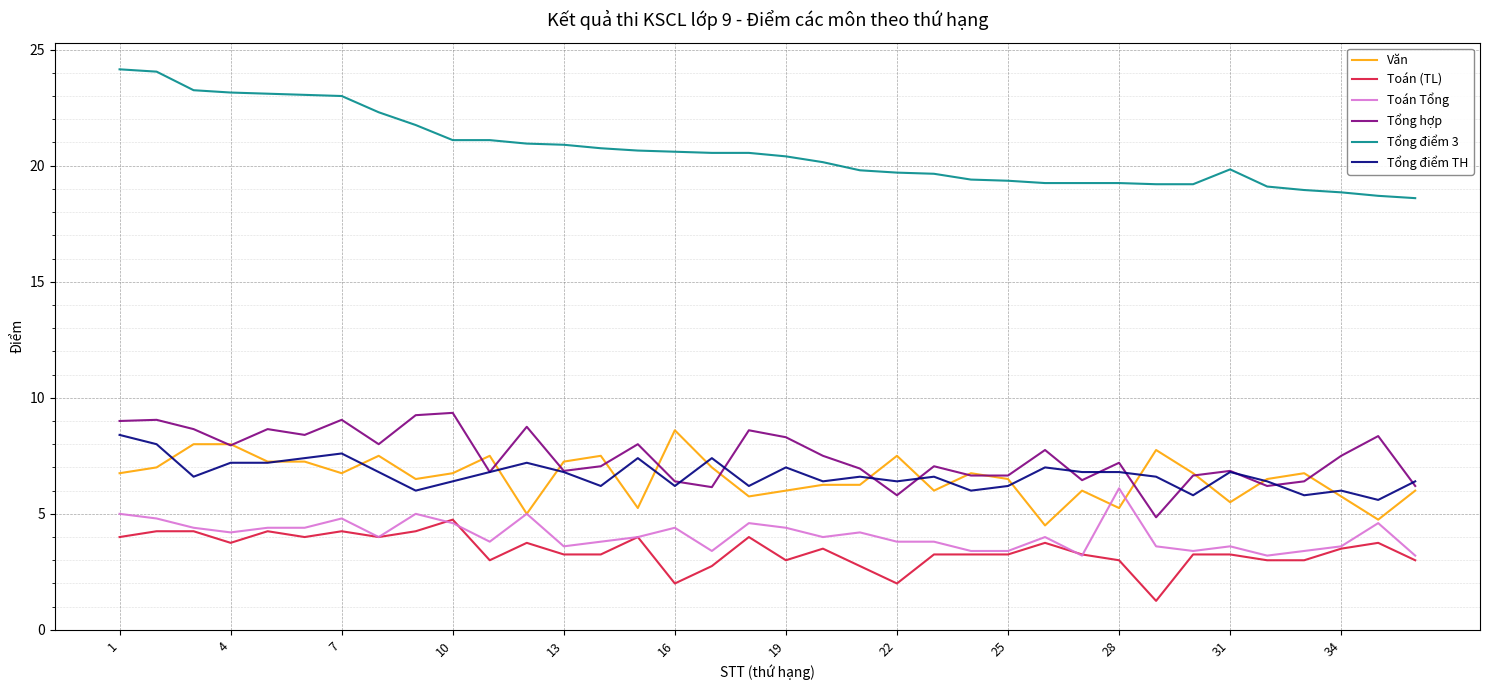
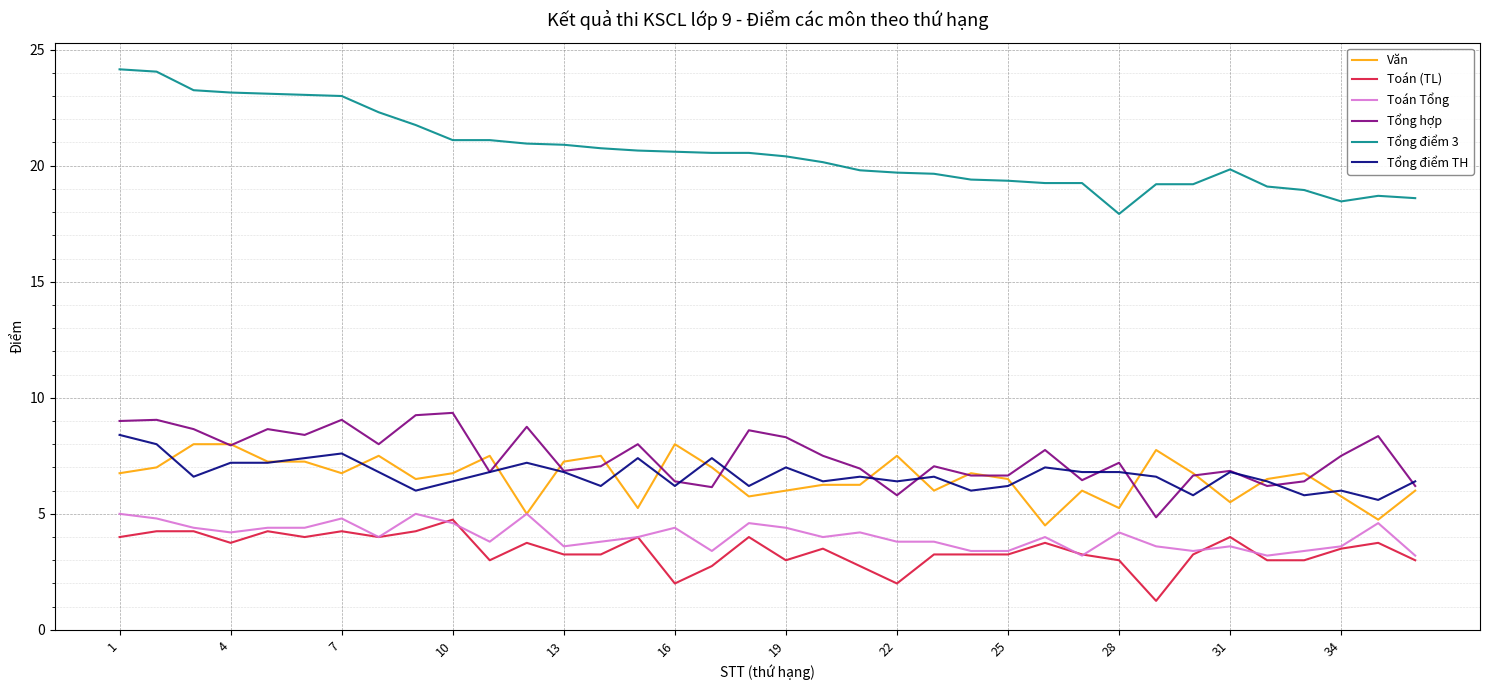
  {
    "Văn": {
      "1": 6.8,
      "7": 6.8,
      "10": 6.8,
      "13": 7.3,
-     "16": 8.6,
+     "16": 8.0,
      "19": 6.0,
      "22": 7.5,
      "25": 6.5,
      "28": 5.3,
      "31": 5.5,
      "34": 5.8
    },
    "Toán (TL)": {
      "1": 4.0,
      "4": 3.8,
      "7": 4.3,
      "10": 4.8,
      "13": 3.3,
      "16": 2.0,
      "19": 3.0,
      "22": 2.0,
      "25": 3.3,
      "28": 3.0,
-     "31": 3.3
+     "31": 4.0
    },
    "Toán Tổng": {
      "1": 5.0,
      "4": 4.2,
      "7": 4.8,
      "10": 4.6,
      "13": 3.6,
      "16": 4.4,
      "19": 4.4,
      "22": 3.8,
      "25": 3.4,
-     "28": 6.1,
+     "28": 4.2,
      "31": 3.6
    },
    "Tổng hợp": {
      "1": 9.0,
      "7": 9.1,
      "10": 9.4,
      "16": 6.4,
      "19": 8.3,
      "22": 5.8,
      "25": 6.7,
      "28": 7.2,
      "34": 7.5
    },
    "Tổng điểm 3": {
      "1": 24.2,
      "4": 23.2,
      "7": 23.0,
      "10": 21.1,
      "13": 20.9,
      "16": 20.6,
      "19": 20.4,
      "22": 19.7,
      "25": 19.4,
-     "28": 19.3,
+     "28": 17.9,
      "31": 19.8,
-     "34": 18.9
+     "34": 18.5
    },
    "Tổng điểm TH": {
      "1": 8.4,
      "4": 7.2,
      "7": 7.6,
      "10": 6.4,
      "16": 6.2,
      "19": 7.0,
      "22": 6.4,
      "25": 6.2,
      "28": 6.8,
      "34": 6.0
    }
  }
